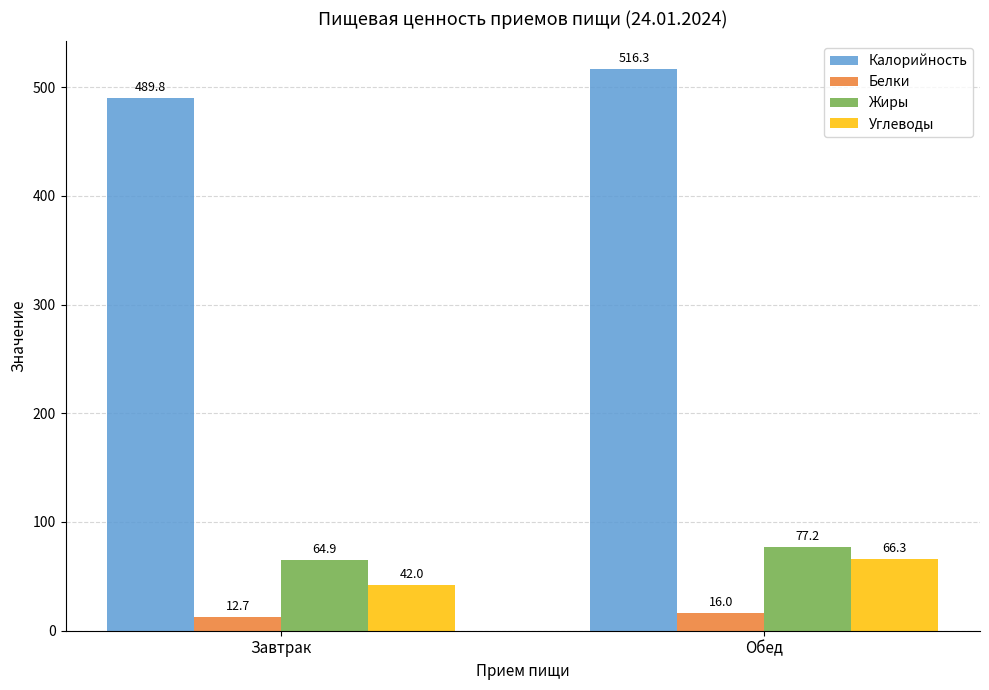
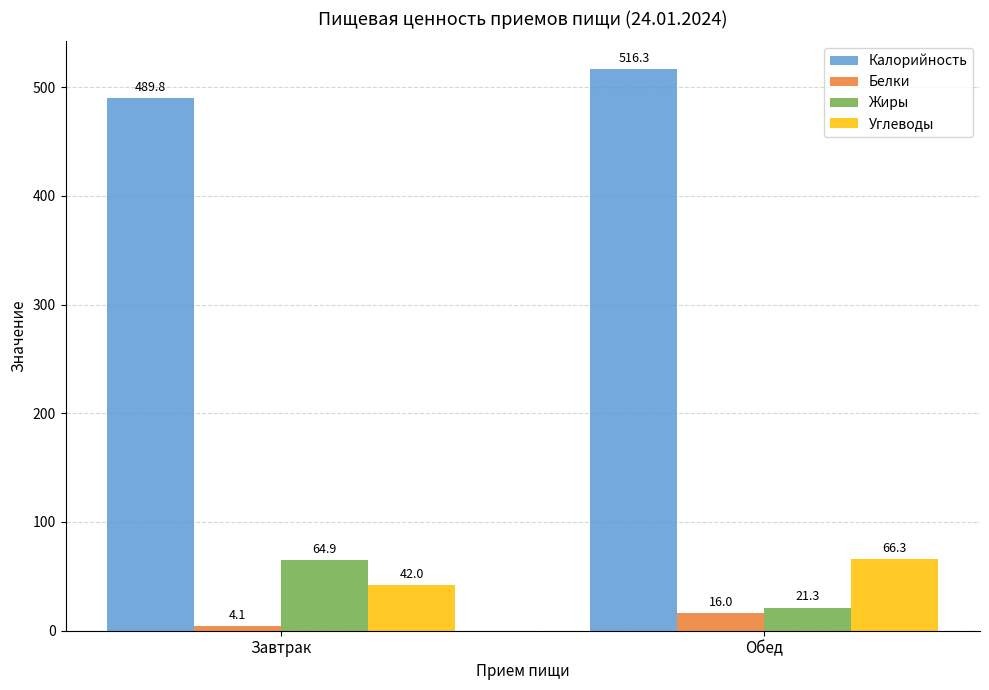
  {
    "Калорийность": {
      "Завтрак": 489.8,
      "Обед": 516.3
    },
    "Белки": {
-     "Завтрак": 12.7,
+     "Завтрак": 4.1,
      "Обед": 16.0
    },
    "Жиры": {
      "Завтрак": 64.9,
-     "Обед": 77.2
+     "Обед": 21.3
    },
    "Углеводы": {
      "Завтрак": 42.0,
      "Обед": 66.3
    }
  }
